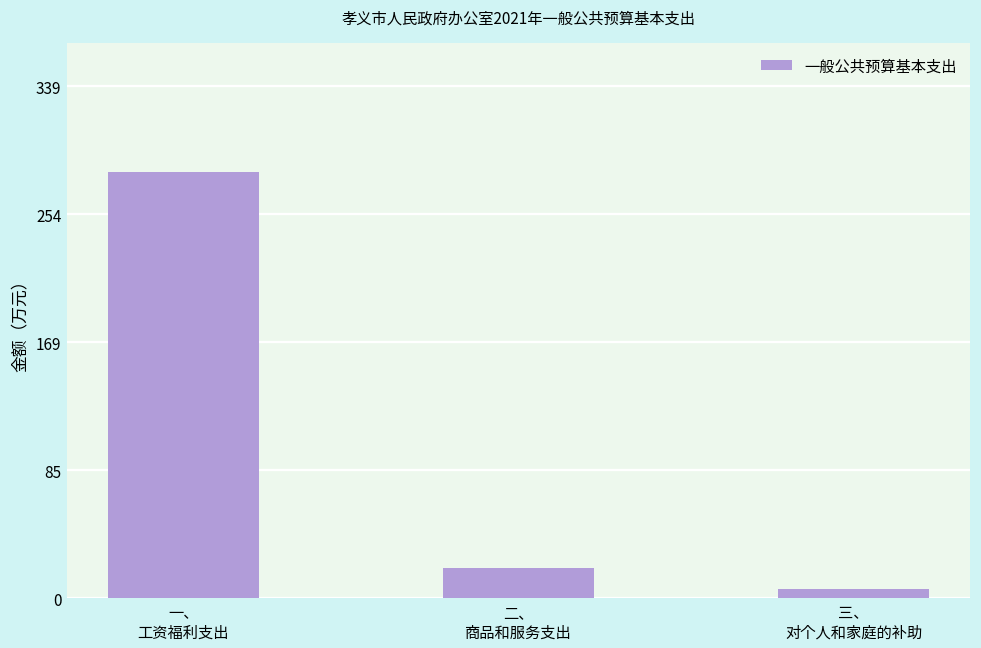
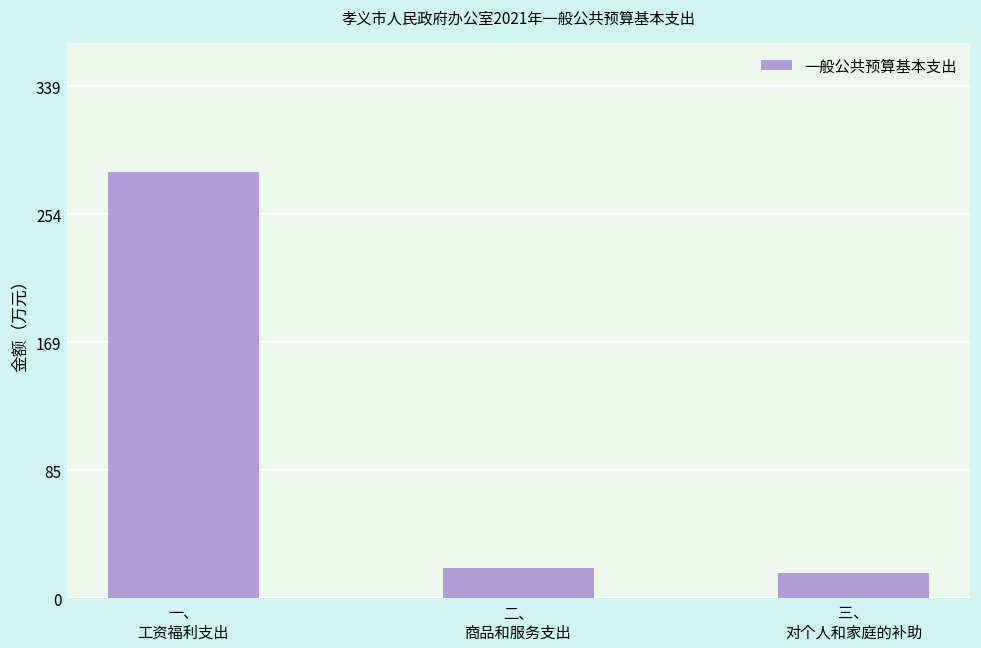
  {
    "一、 工资福利支出": 282,
    "二、 商品和服务支出": 20,
-   "三、 对个人和家庭的补助": 6
+   "三、 对个人和家庭的补助": 17
  }
